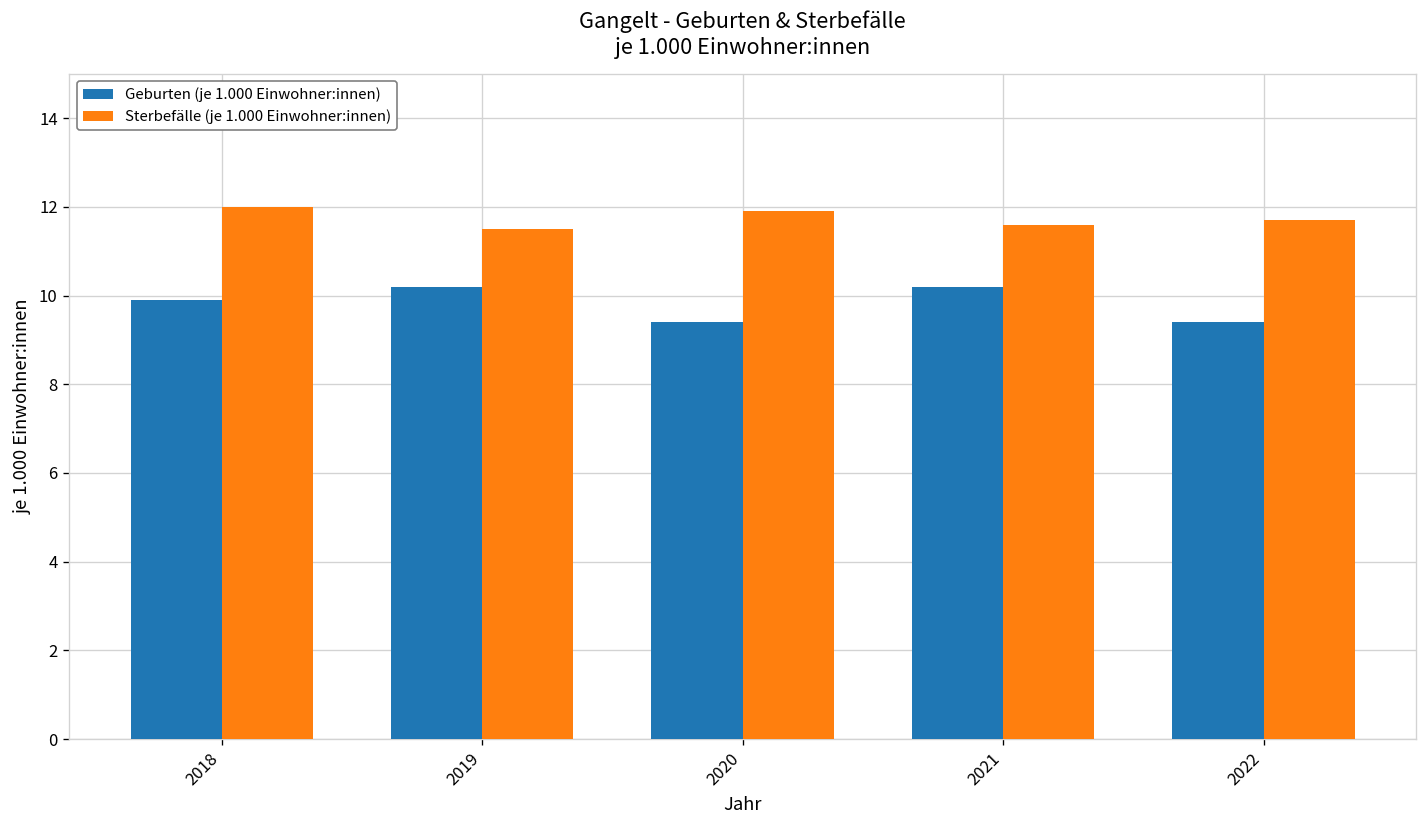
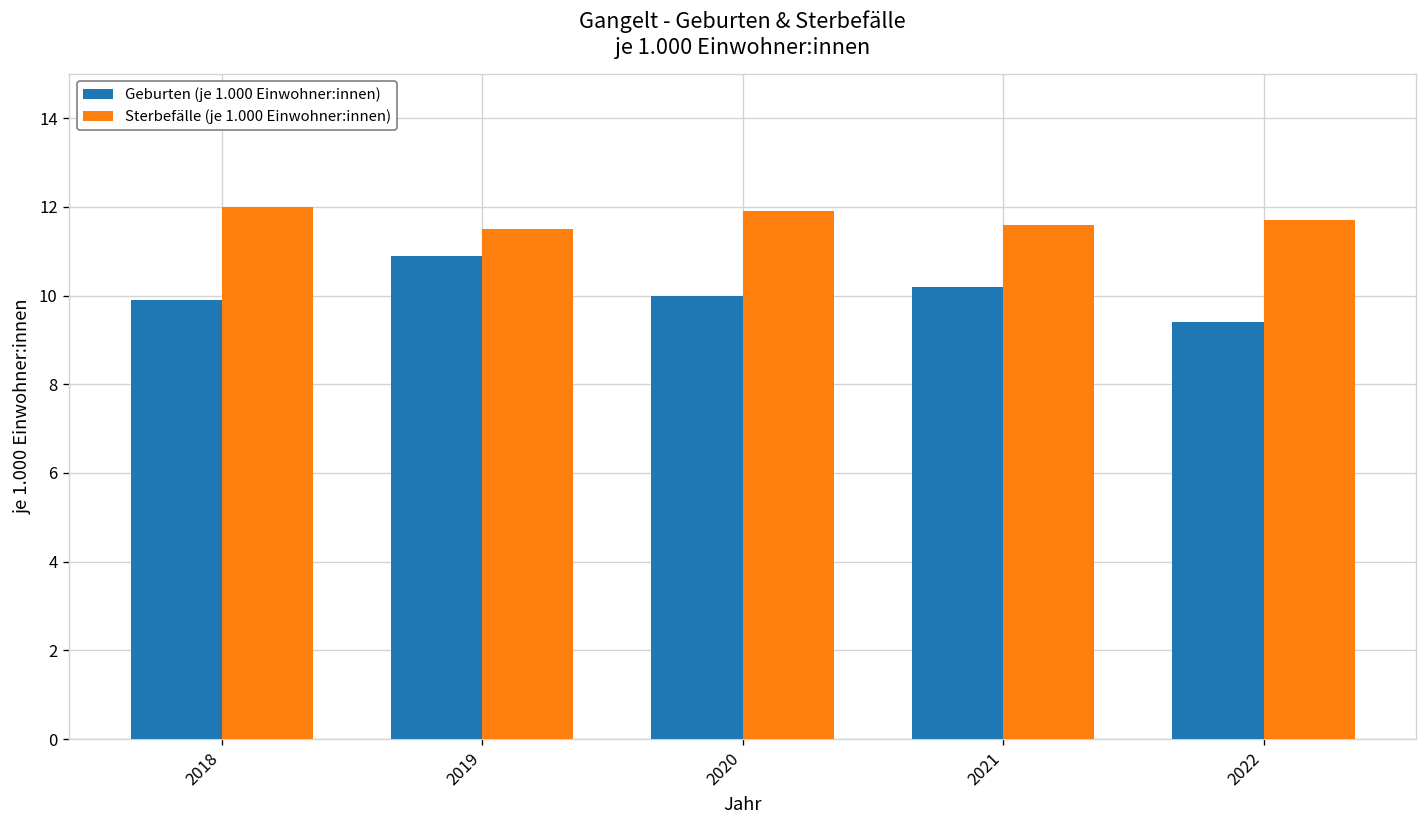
  {
    "Geburten (je 1.000 Einwohner:innen)": {
      "2018": 9.9,
-     "2019": 10.2,
-     "2020": 9.4,
+     "2019": 10.9,
+     "2020": 10.0,
      "2021": 10.2,
      "2022": 9.4
    },
    "Sterbefälle (je 1.000 Einwohner:innen)": {
      "2018": 12.0,
      "2019": 11.5,
      "2020": 11.9,
      "2021": 11.6,
      "2022": 11.7
    }
  }
